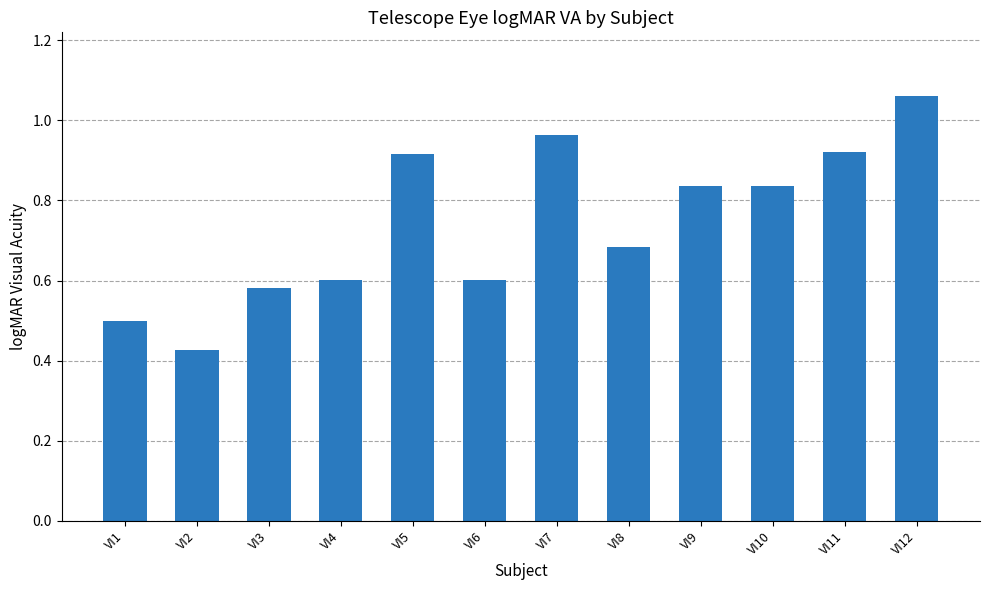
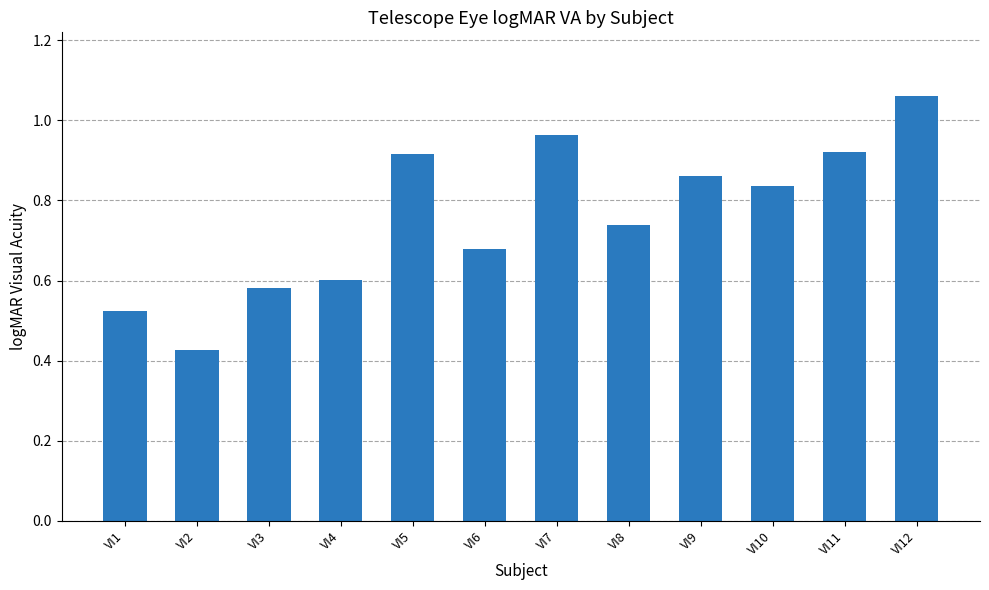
  {
-   "VI1": 0.50,
+   "VI1": 0.53,
    "VI2": 0.43,
    "VI3": 0.58,
    "VI4": 0.60,
    "VI5": 0.92,
-   "VI6": 0.60,
+   "VI6": 0.68,
    "VI7": 0.96,
-   "VI8": 0.68,
-   "VI9": 0.83,
+   "VI8": 0.74,
+   "VI9": 0.86,
    "VI10": 0.84,
    "VI11": 0.92,
    "VI12": 1.06
  }
